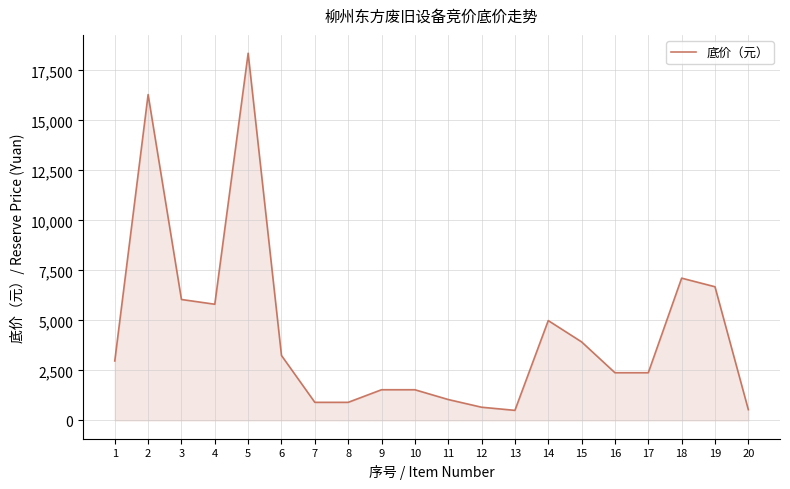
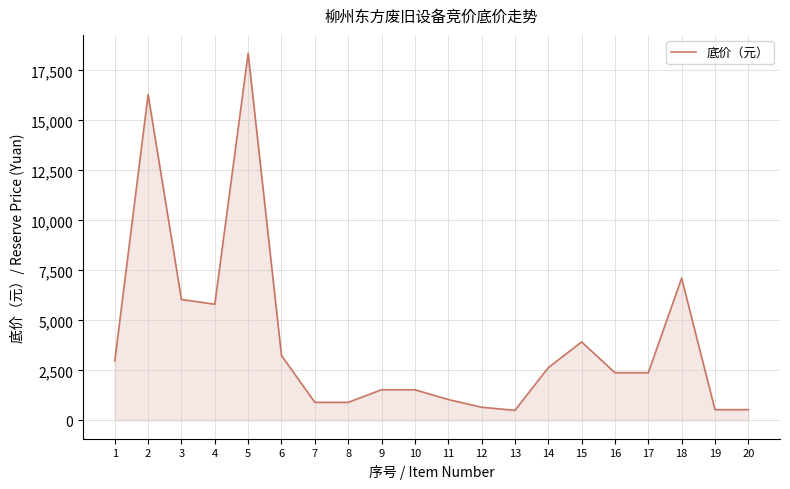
  {
    "1": "3,000",
    "2": "16,300",
    "3": "6,000",
    "4": "5,800",
    "5": "18,400",
    "6": "3,200",
    "7": "900",
    "8": "900",
    "9": "1,500",
    "10": "1,500",
    "11": "1,000",
    "12": "700",
    "13": "500",
-   "14": "5,000",
+   "14": "2,600",
    "15": "3,900",
    "16": "2,400",
    "17": "2,400",
    "18": "7,100",
-   "19": "6,700",
+   "19": "500",
    "20": "500"
  }
